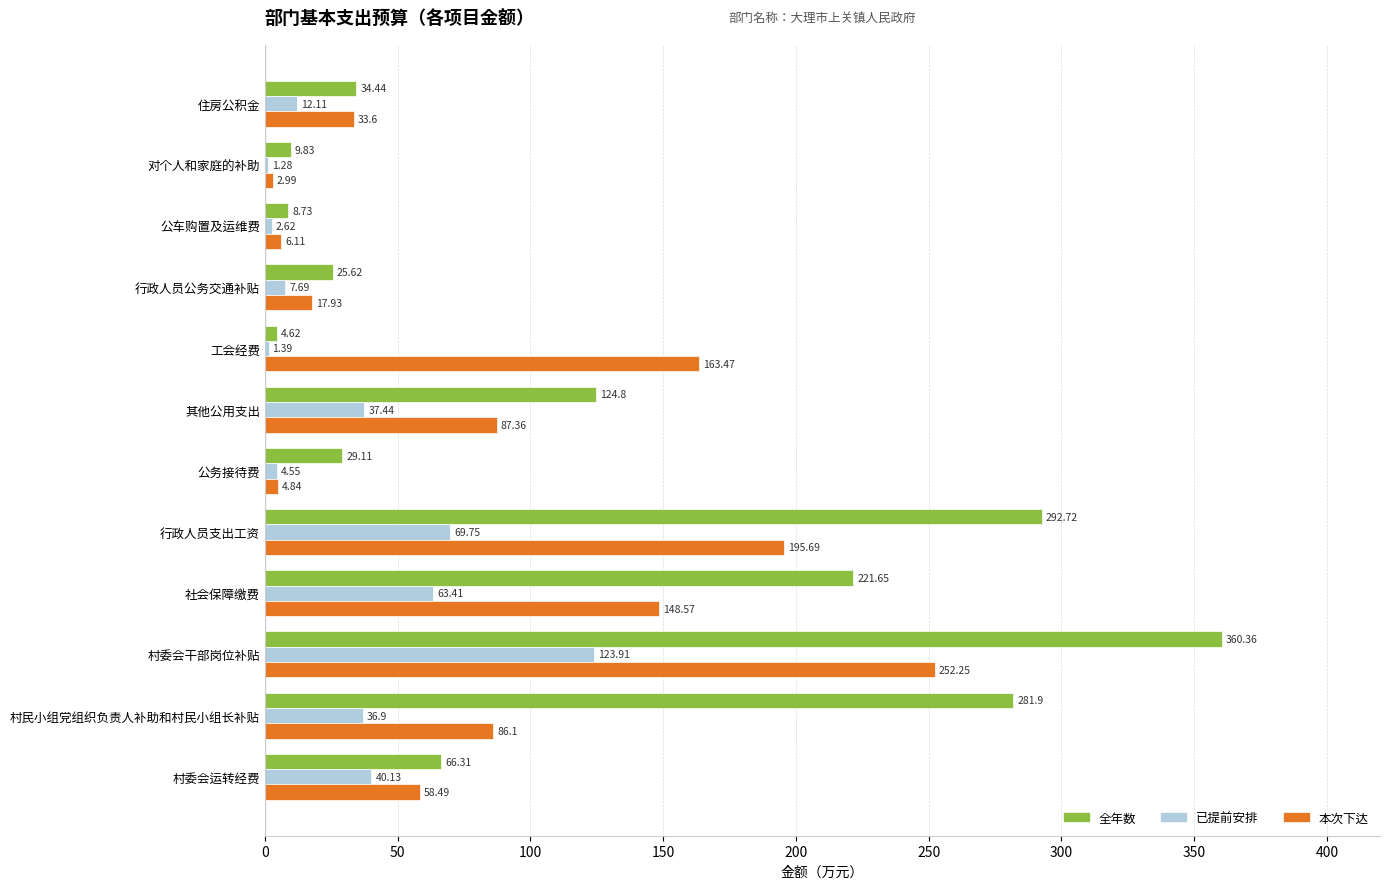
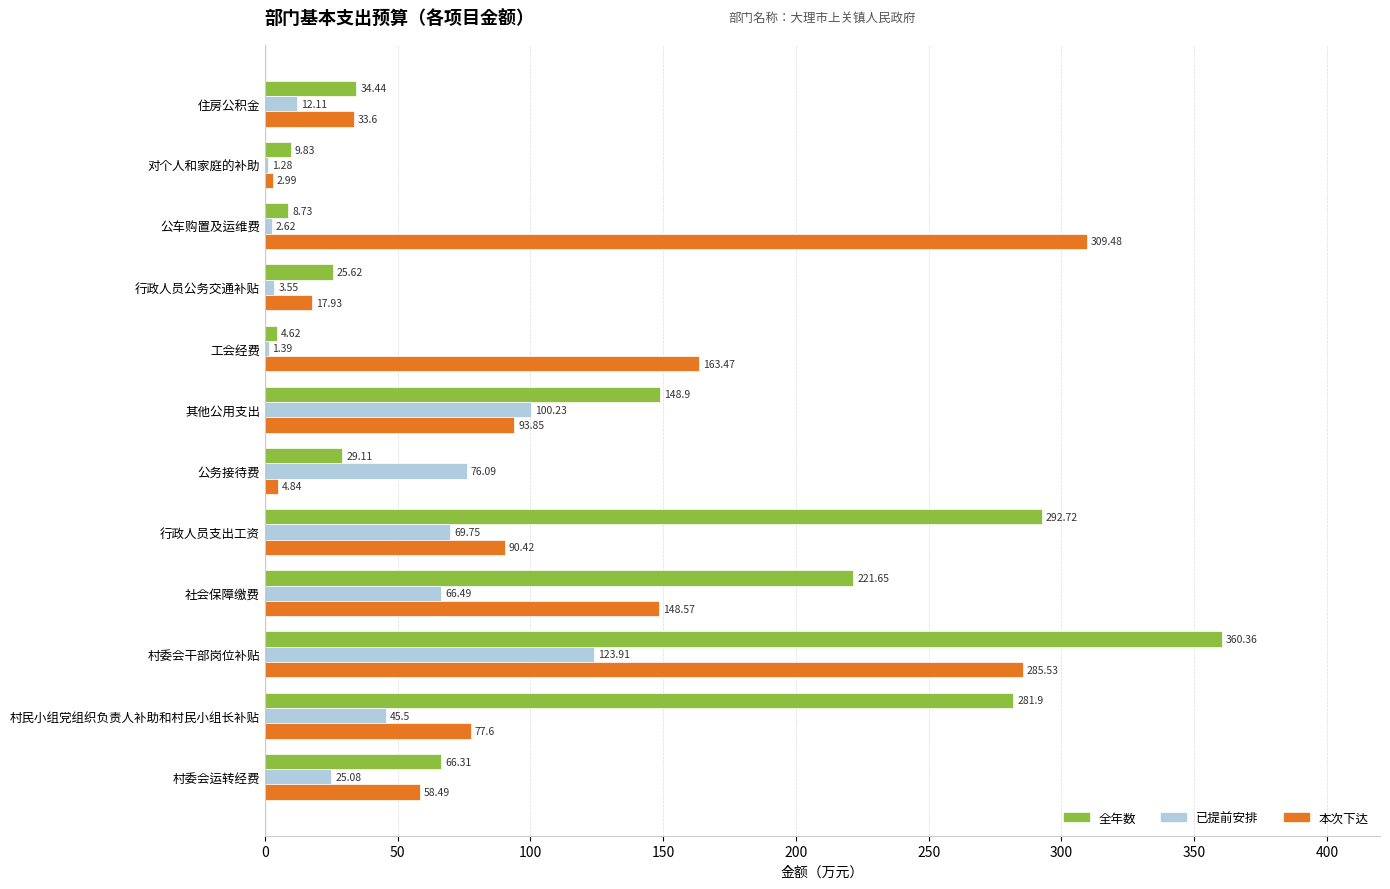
  {
    "全年数": {
      "住房公积金": 34.44,
      "对个人和家庭的补助": 9.83,
      "公车购置及运维费": 8.73,
      "行政人员公务交通补贴": 25.62,
      "工会经费": 4.62,
-     "其他公用支出": 124.8,
+     "其他公用支出": 148.9,
      "公务接待费": 29.11,
      "行政人员支出工资": 292.72,
      "社会保障缴费": 221.65,
      "村委会干部岗位补贴": 360.36,
      "村民小组党组织负责人补助和村民小组长补贴": 281.9,
      "村委会运转经费": 66.31
    },
    "已提前安排": {
      "住房公积金": 12.11,
      "对个人和家庭的补助": 1.28,
      "公车购置及运维费": 2.62,
-     "行政人员公务交通补贴": 7.69,
+     "行政人员公务交通补贴": 3.55,
      "工会经费": 1.39,
-     "其他公用支出": 37.44,
-     "公务接待费": 4.55,
+     "其他公用支出": 100.23,
+     "公务接待费": 76.09,
      "行政人员支出工资": 69.75,
-     "社会保障缴费": 63.41,
+     "社会保障缴费": 66.49,
      "村委会干部岗位补贴": 123.91,
-     "村民小组党组织负责人补助和村民小组长补贴": 36.9,
-     "村委会运转经费": 40.13
+     "村民小组党组织负责人补助和村民小组长补贴": 45.5,
+     "村委会运转经费": 25.08
    },
    "本次下达": {
      "住房公积金": 33.6,
      "对个人和家庭的补助": 2.99,
-     "公车购置及运维费": 6.11,
+     "公车购置及运维费": 309.48,
      "行政人员公务交通补贴": 17.93,
      "工会经费": 163.47,
-     "其他公用支出": 87.36,
+     "其他公用支出": 93.85,
      "公务接待费": 4.84,
-     "行政人员支出工资": 195.69,
+     "行政人员支出工资": 90.42,
      "社会保障缴费": 148.57,
-     "村委会干部岗位补贴": 252.25,
-     "村民小组党组织负责人补助和村民小组长补贴": 86.1,
+     "村委会干部岗位补贴": 285.53,
+     "村民小组党组织负责人补助和村民小组长补贴": 77.6,
      "村委会运转经费": 58.49
    }
  }
